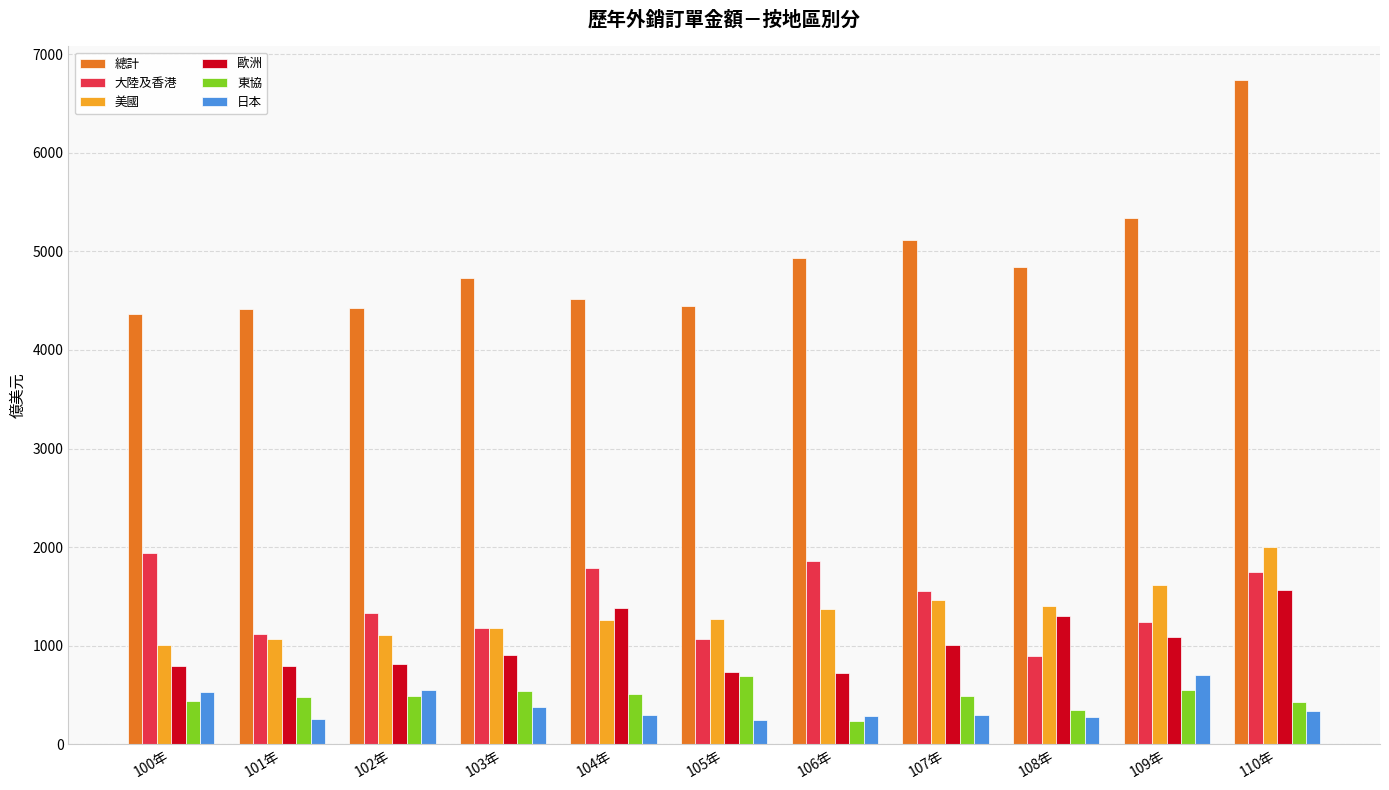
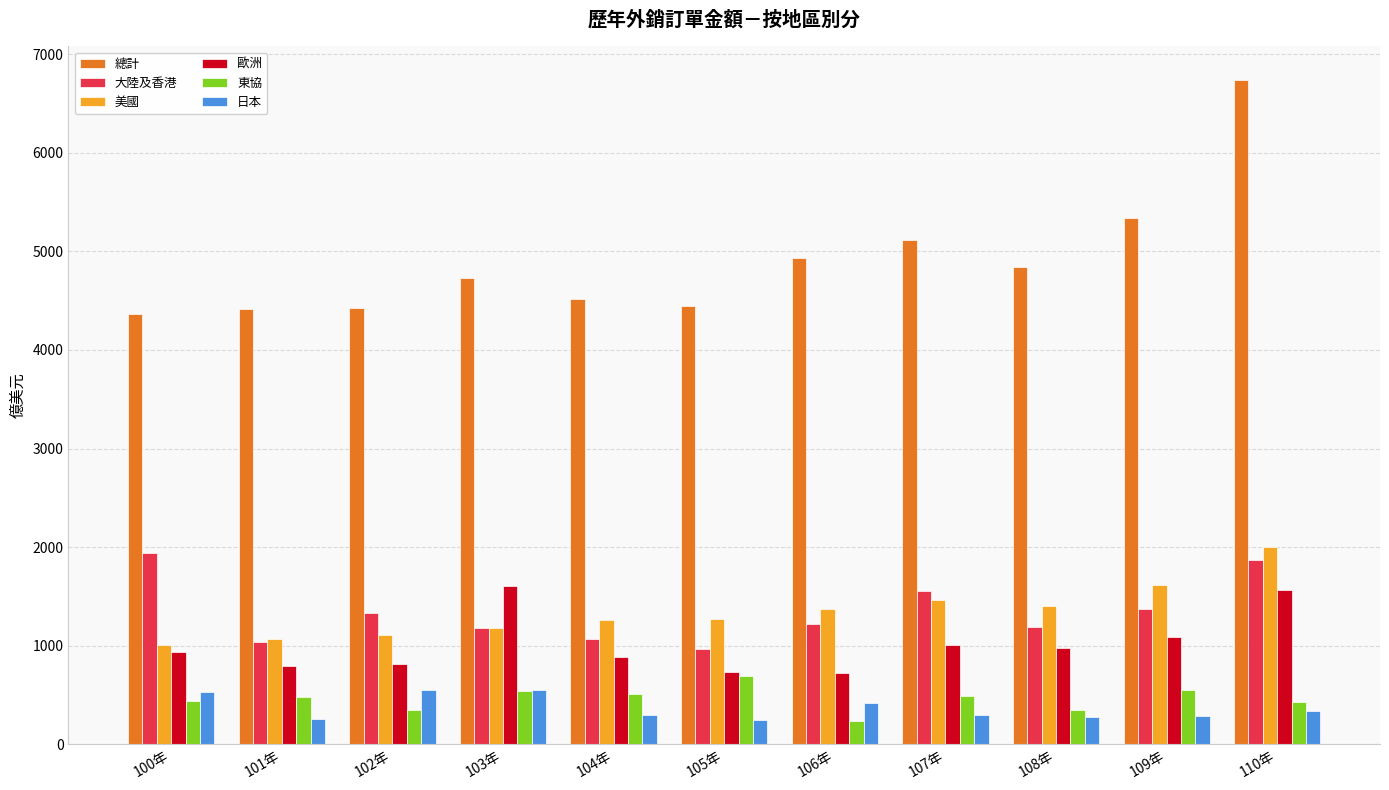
  {
    "大陸及香港": {
      "100年": 1900,
-     "101年": 1100,
+     "101年": 1000,
      "102年": 1300,
      "103年": 1200,
-     "104年": 1800,
-     "105年": 1100,
-     "106年": 1900,
+     "104年": 1100,
+     "105年": 1000,
+     "106年": 1200,
      "107年": 1600,
-     "108年": 900,
-     "109年": 1200,
-     "110年": 1800
+     "108年": 1200,
+     "109年": 1400,
+     "110年": 1900
    },
    "歐洲": {
-     "100年": 800,
+     "100年": 900,
      "101年": 800,
      "102年": 800,
-     "103年": 900,
-     "104年": 1400,
+     "103年": 1600,
+     "104年": 900,
      "105年": 700,
      "106年": 700,
      "107年": 1000,
-     "108年": 1300,
+     "108年": 1000,
      "109年": 1100,
      "110年": 1600
    },
    "東協": {
      "100年": 400,
      "101年": 500,
-     "102年": 500,
+     "102年": 300,
      "103年": 500,
      "104年": 500,
      "105年": 700,
      "106年": 200,
      "107年": 500,
      "108年": 400,
      "109年": 500,
      "110年": 400
    },
    "日本": {
      "100年": 500,
      "101年": 300,
      "102年": 500,
-     "103年": 400,
+     "103年": 600,
      "104年": 300,
      "105年": 200,
-     "106年": 300,
+     "106年": 400,
      "107年": 300,
      "108年": 300,
-     "109年": 700,
+     "109年": 300,
      "110年": 300
    }
  }
